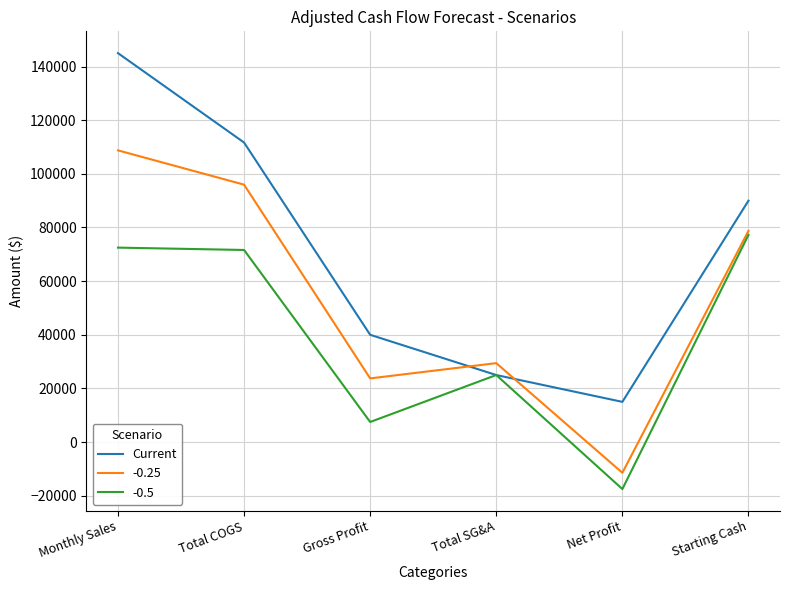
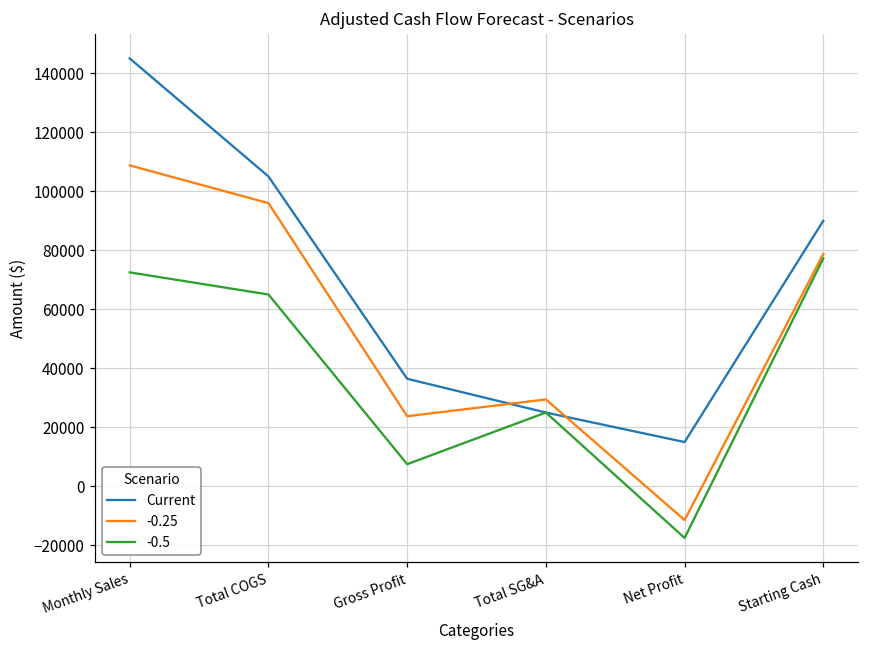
  {
    "Current": {
      "Monthly Sales": 145000,
-     "Total COGS": 112000,
-     "Gross Profit": 40000,
+     "Total COGS": 105000,
+     "Gross Profit": 36000,
      "Net Profit": 15000,
      "Starting Cash": 90000
    },
    "-0.25": {
      "Monthly Sales": 109000,
      "Total COGS": 96000,
      "Gross Profit": 24000,
      "Total SG&A": 29000,
      "Net Profit": -11000,
      "Starting Cash": 79000
    },
    "-0.5": {
      "Monthly Sales": 73000,
-     "Total COGS": 72000,
+     "Total COGS": 65000,
      "Gross Profit": 8000,
      "Net Profit": -18000,
      "Starting Cash": 77000
    }
  }
